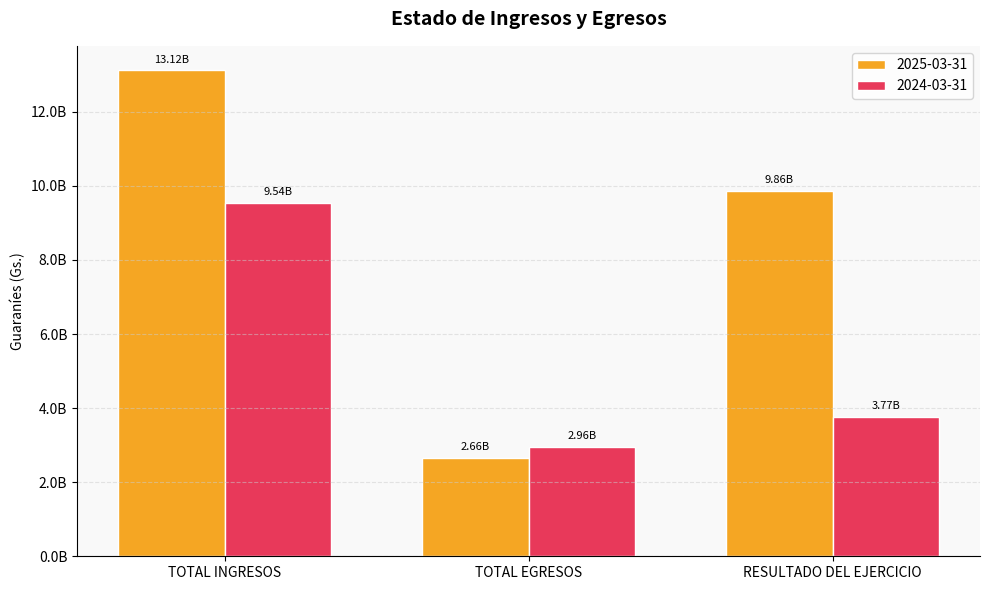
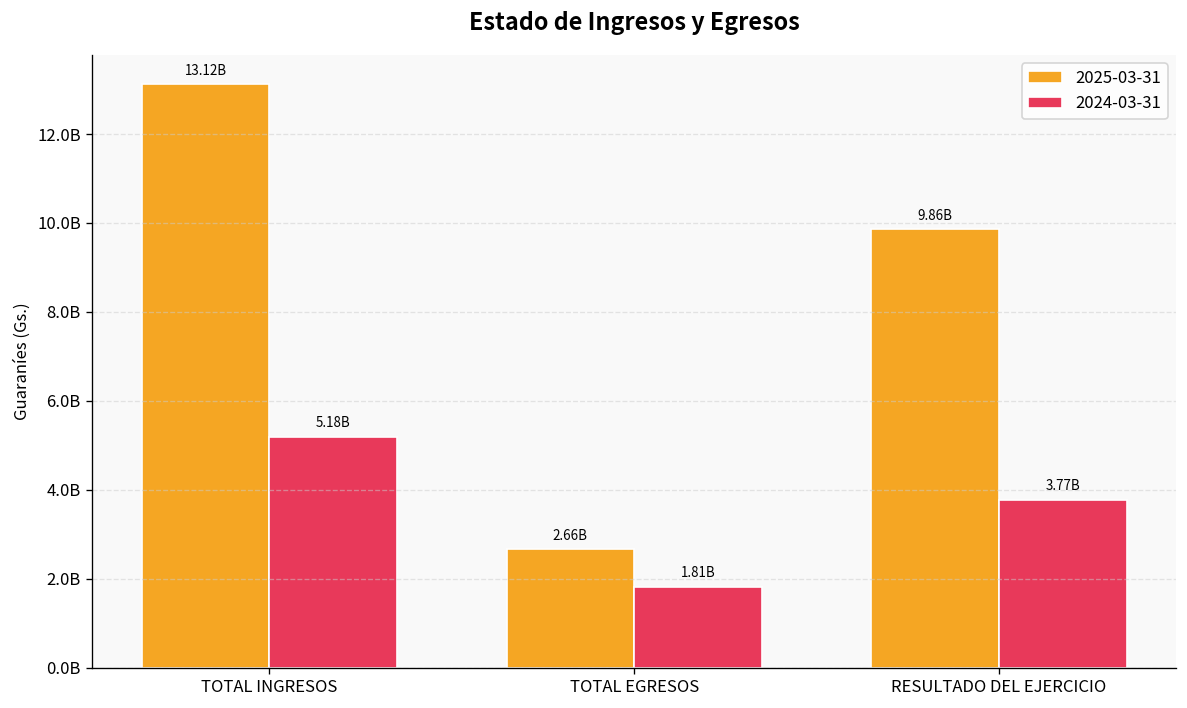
  {
    "2025-03-31": {
      "TOTAL INGRESOS": "13.12B",
      "TOTAL EGRESOS": "2.66B",
      "RESULTADO DEL EJERCICIO": "9.86B"
    },
    "2024-03-31": {
-     "TOTAL INGRESOS": "9.54B",
-     "TOTAL EGRESOS": "2.96B",
+     "TOTAL INGRESOS": "5.18B",
+     "TOTAL EGRESOS": "1.81B",
      "RESULTADO DEL EJERCICIO": "3.77B"
    }
  }
